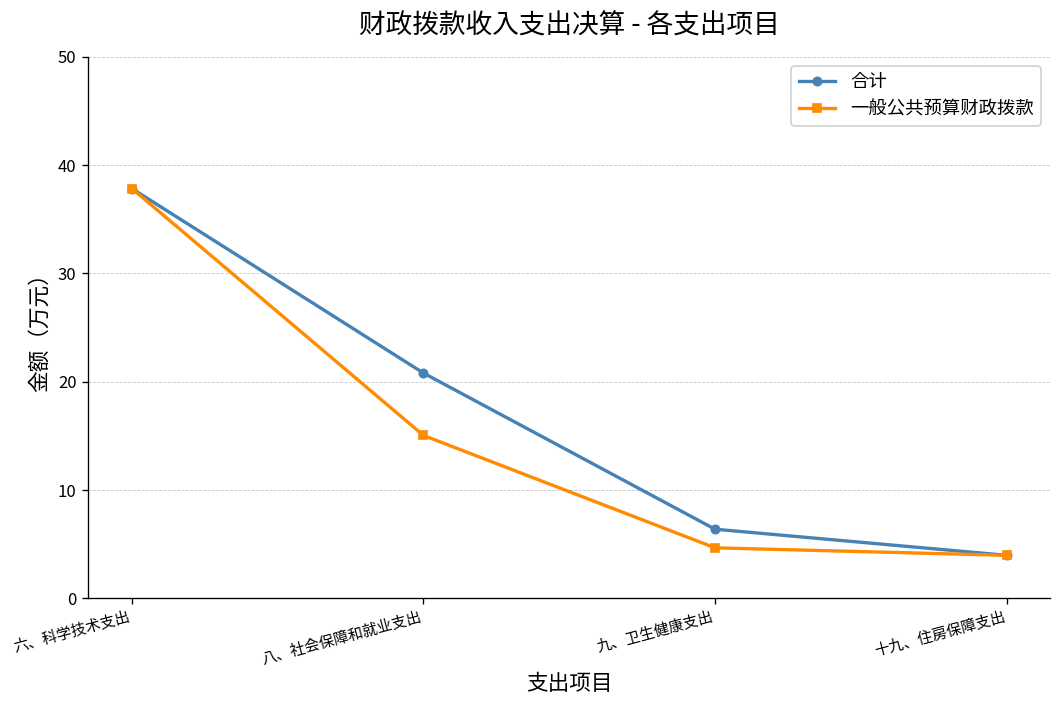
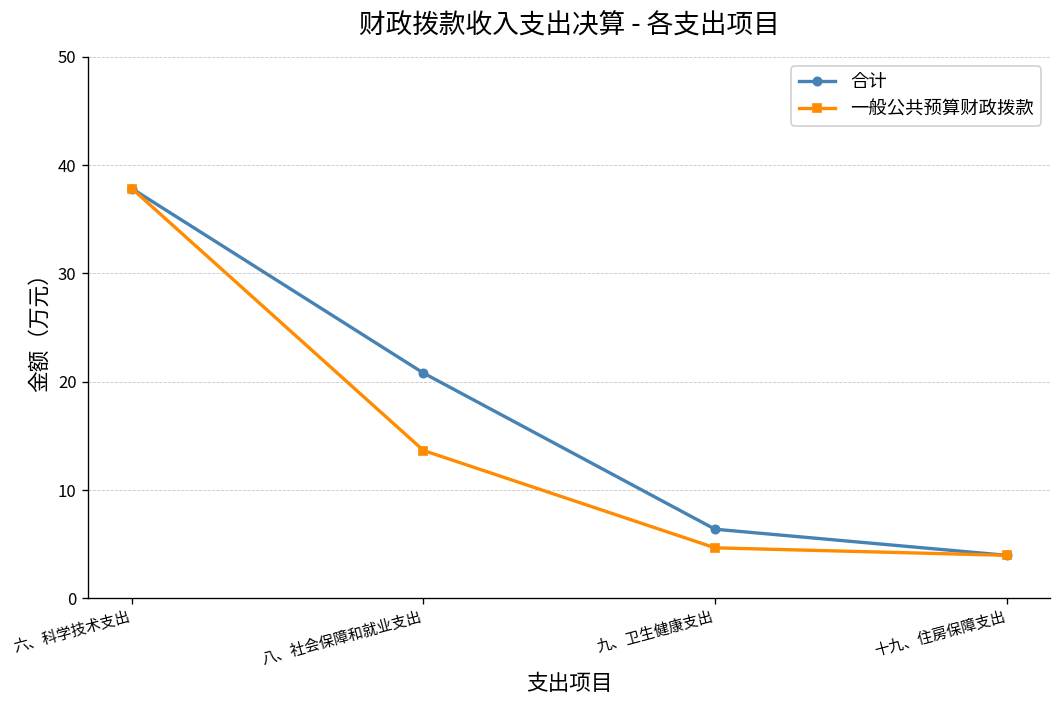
  {
    "合计": {
      "八、社会保障和就业支出": 21,
      "九、卫生健康支出": 6
    },
    "一般公共预算财政拨款": {
-     "八、社会保障和就业支出": 15,
+     "八、社会保障和就业支出": 14,
      "九、卫生健康支出": 5
    }
  }
